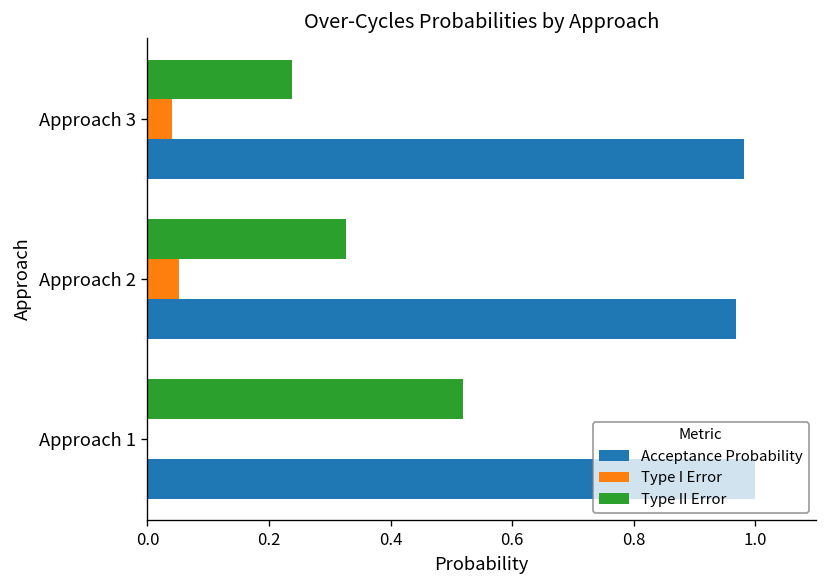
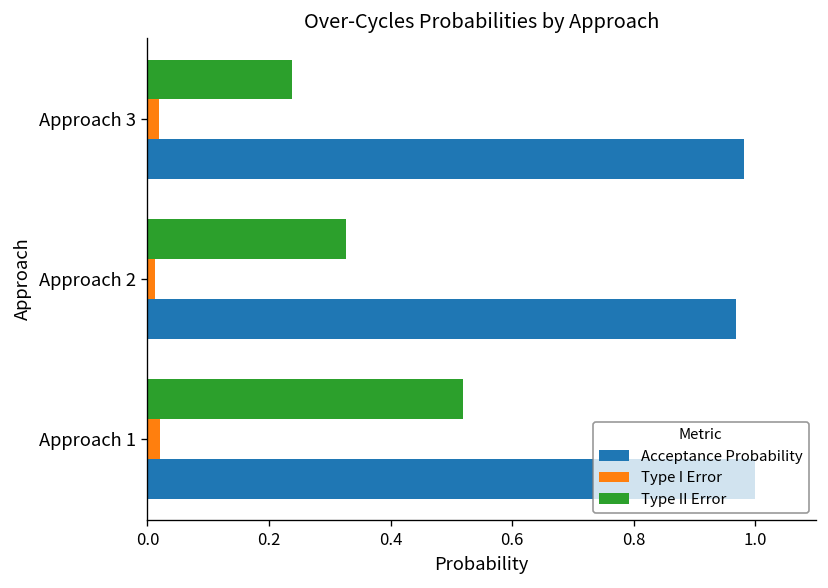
  {
    "Acceptance Probability": {
      "Approach 3": 0.98,
      "Approach 2": 0.97
    },
    "Type I Error": {
-     "Approach 3": 0.04,
-     "Approach 2": 0.05,
-     "Approach 1": 0.00
+     "Approach 3": 0.02,
+     "Approach 2": 0.01,
+     "Approach 1": 0.02
    },
    "Type II Error": {
      "Approach 3": 0.24,
      "Approach 2": 0.33,
      "Approach 1": 0.52
    }
  }
